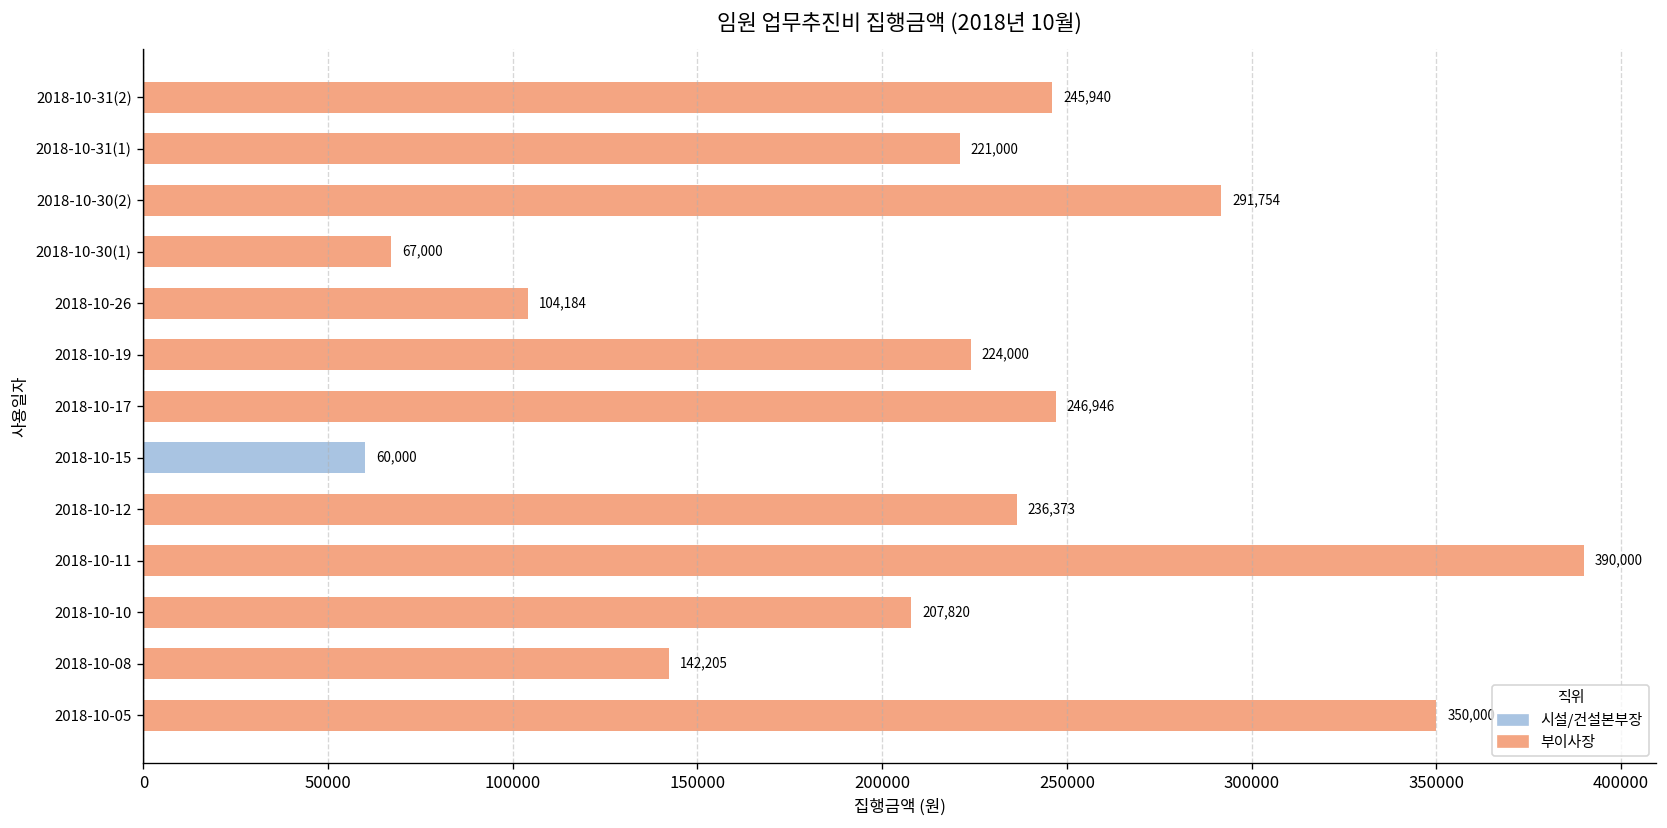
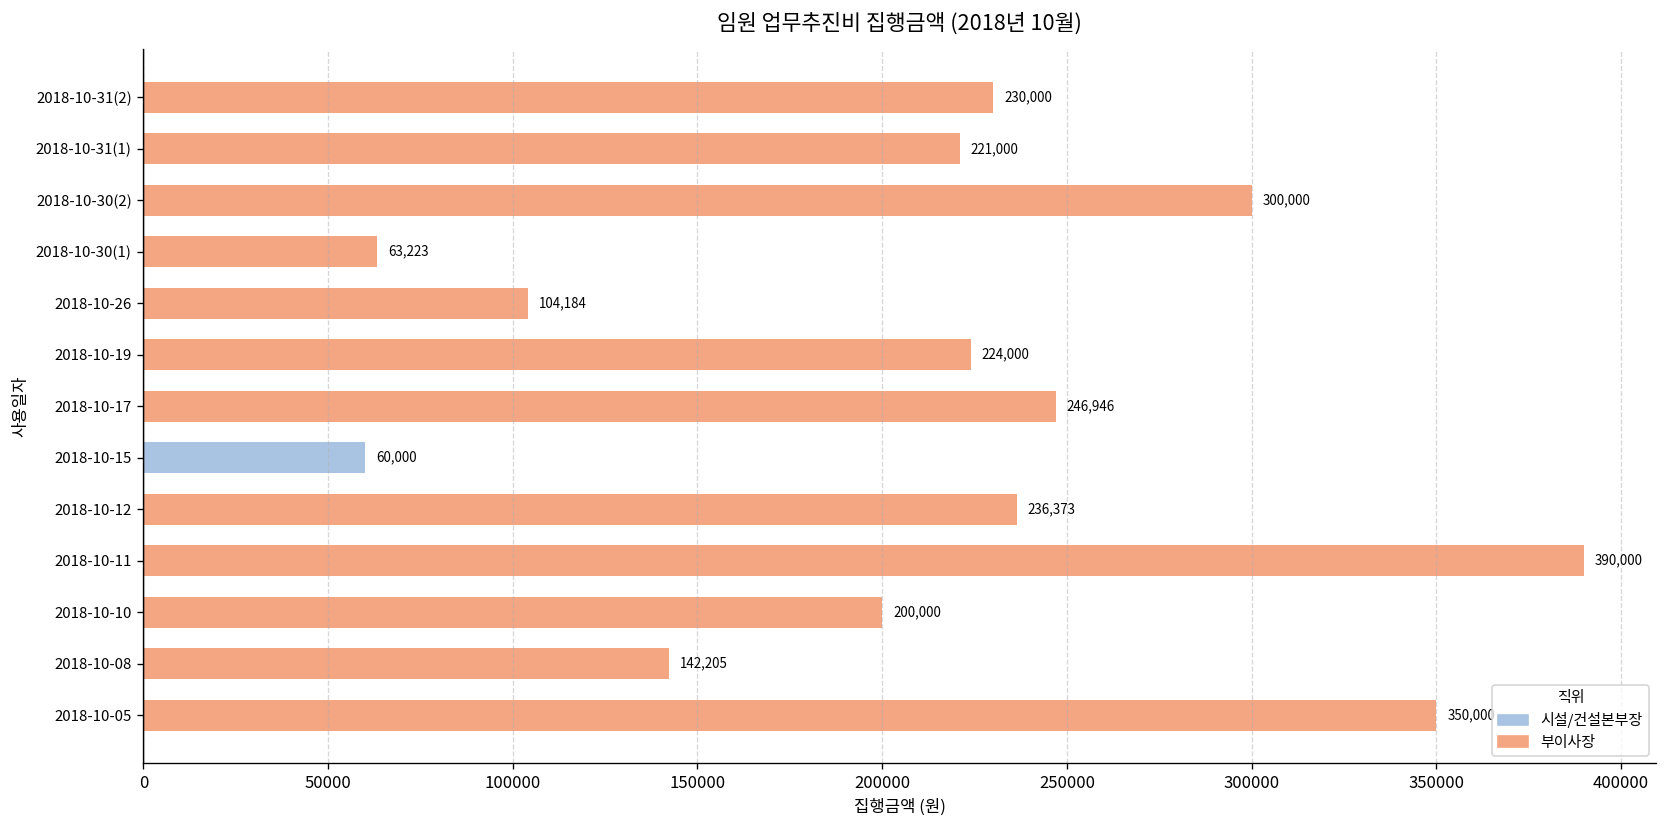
  {
-   "2018-10-31(2)": "245,940",
+   "2018-10-31(2)": "230,000",
    "2018-10-31(1)": "221,000",
-   "2018-10-30(2)": "291,754",
-   "2018-10-30(1)": "67,000",
+   "2018-10-30(2)": "300,000",
+   "2018-10-30(1)": "63,223",
    "2018-10-26": "104,184",
    "2018-10-19": "224,000",
    "2018-10-17": "246,946",
    "2018-10-15": "60,000",
    "2018-10-12": "236,373",
    "2018-10-11": "390,000",
-   "2018-10-10": "207,820",
+   "2018-10-10": "200,000",
    "2018-10-08": "142,205"
  }
